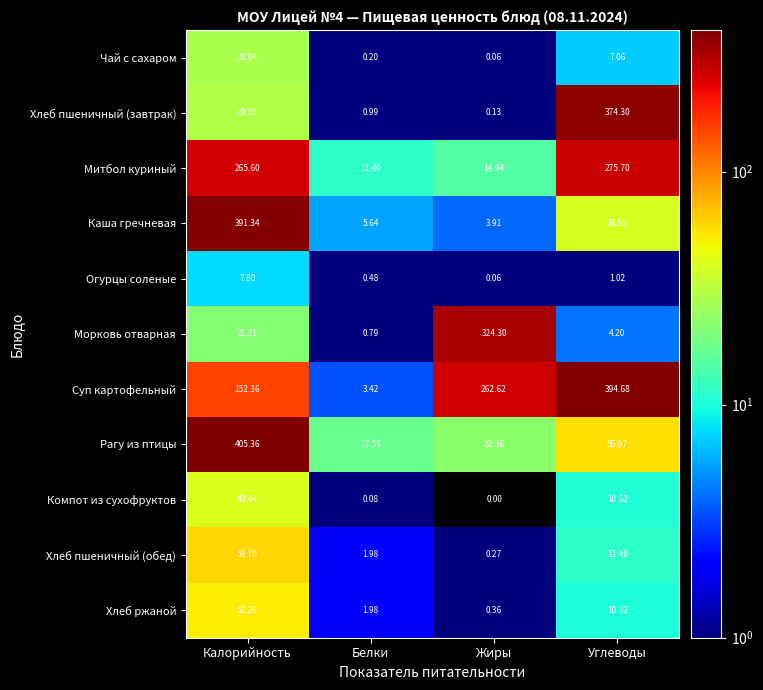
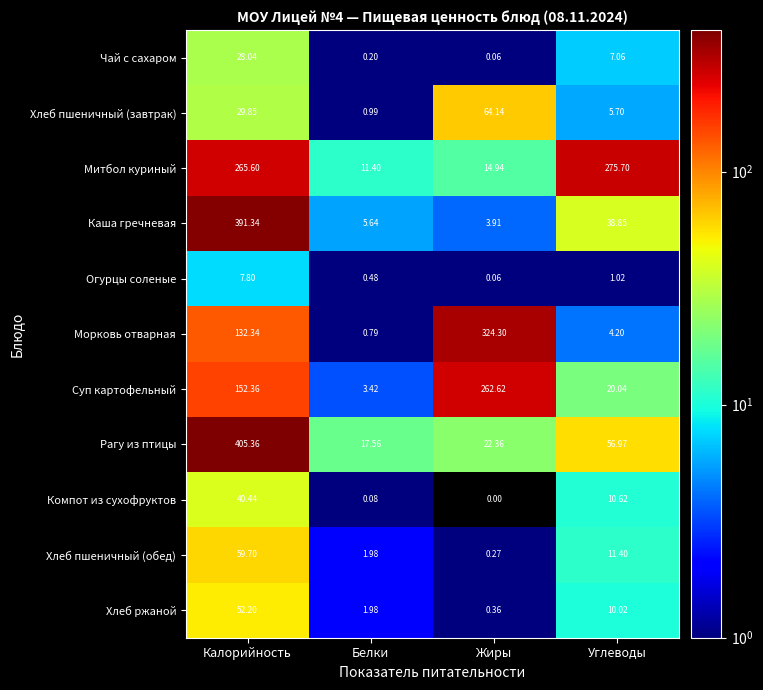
  {
    "Чай с сахаром": {
      "Калорийность": 28.04,
      "Белки": 0.20,
      "Жиры": 0.06,
      "Углеводы": 7.06
    },
    "Хлеб пшеничный (завтрак)": {
      "Калорийность": 29.85,
      "Белки": 0.99,
-     "Жиры": 0.13,
-     "Углеводы": 374.30
+     "Жиры": 64.14,
+     "Углеводы": 5.70
    },
    "Митбол куриный": {
      "Калорийность": 265.60,
      "Белки": 11.40,
      "Жиры": 14.94,
      "Углеводы": 275.70
    },
    "Каша гречневая": {
      "Калорийность": 391.34,
      "Белки": 5.64,
      "Жиры": 3.91,
      "Углеводы": 38.85
    },
    "Огурцы соленые": {
      "Калорийность": 7.80,
      "Белки": 0.48,
      "Жиры": 0.06,
      "Углеводы": 1.02
    },
    "Морковь отварная": {
-     "Калорийность": 21.21,
+     "Калорийность": 132.34,
      "Белки": 0.79,
      "Жиры": 324.30,
      "Углеводы": 4.20
    },
    "Суп картофельный": {
      "Калорийность": 152.36,
      "Белки": 3.42,
      "Жиры": 262.62,
-     "Углеводы": 394.68
+     "Углеводы": 20.04
    },
    "Рагу из птицы": {
      "Калорийность": 405.36,
      "Белки": 17.56,
      "Жиры": 22.36,
      "Углеводы": 56.97
    },
    "Компот из сухофруктов": {
      "Калорийность": 40.44,
      "Белки": 0.08,
      "Жиры": 0.00,
      "Углеводы": 10.62
    },
    "Хлеб пшеничный (обед)": {
      "Калорийность": 59.70,
      "Белки": 1.98,
      "Жиры": 0.27,
      "Углеводы": 11.40
    },
    "Хлеб ржаной": {
      "Калорийность": 52.20,
      "Белки": 1.98,
      "Жиры": 0.36,
      "Углеводы": 10.02
    }
  }
